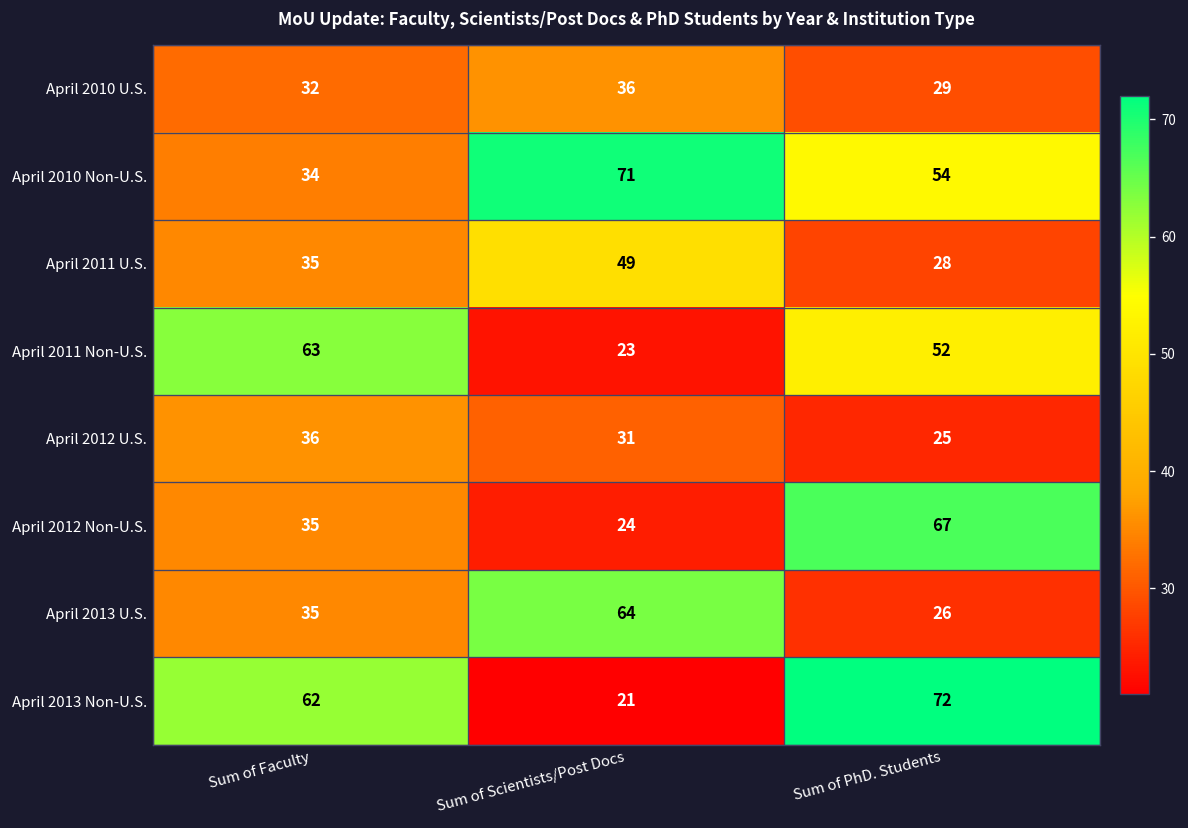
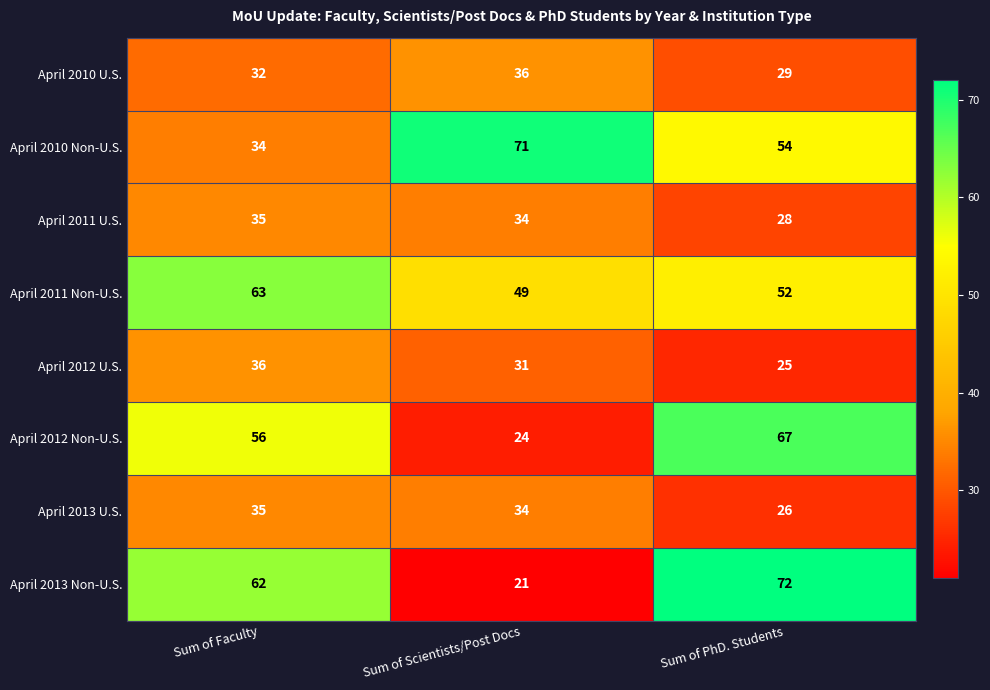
  {
    "April 2010 U.S.": {
      "Sum of Faculty": 32,
      "Sum of Scientists/Post Docs": 36,
      "Sum of PhD. Students": 29
    },
    "April 2010 Non-U.S.": {
      "Sum of Faculty": 34,
      "Sum of Scientists/Post Docs": 71,
      "Sum of PhD. Students": 54
    },
    "April 2011 U.S.": {
      "Sum of Faculty": 35,
-     "Sum of Scientists/Post Docs": 49,
+     "Sum of Scientists/Post Docs": 34,
      "Sum of PhD. Students": 28
    },
    "April 2011 Non-U.S.": {
      "Sum of Faculty": 63,
-     "Sum of Scientists/Post Docs": 23,
+     "Sum of Scientists/Post Docs": 49,
      "Sum of PhD. Students": 52
    },
    "April 2012 U.S.": {
      "Sum of Faculty": 36,
      "Sum of Scientists/Post Docs": 31,
      "Sum of PhD. Students": 25
    },
    "April 2012 Non-U.S.": {
-     "Sum of Faculty": 35,
+     "Sum of Faculty": 56,
      "Sum of Scientists/Post Docs": 24,
      "Sum of PhD. Students": 67
    },
    "April 2013 U.S.": {
      "Sum of Faculty": 35,
-     "Sum of Scientists/Post Docs": 64,
+     "Sum of Scientists/Post Docs": 34,
      "Sum of PhD. Students": 26
    },
    "April 2013 Non-U.S.": {
      "Sum of Faculty": 62,
      "Sum of Scientists/Post Docs": 21,
      "Sum of PhD. Students": 72
    }
  }
